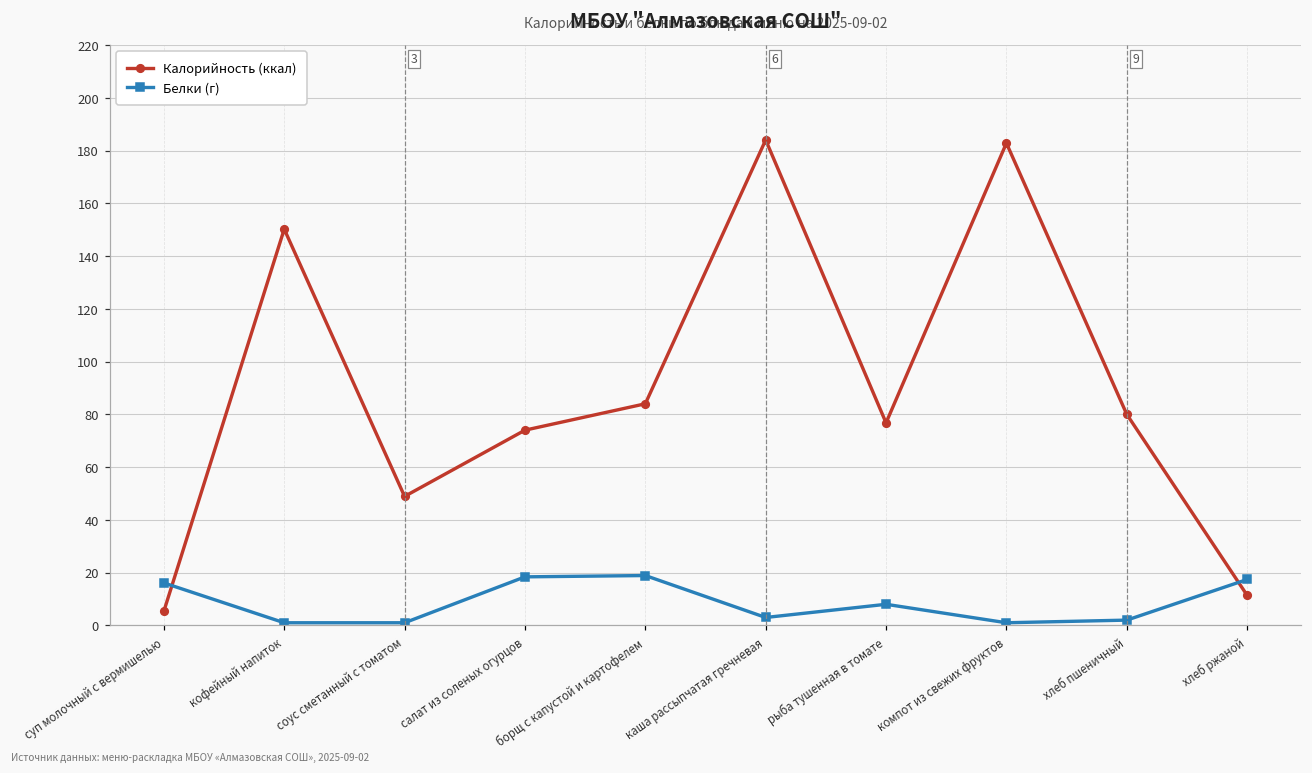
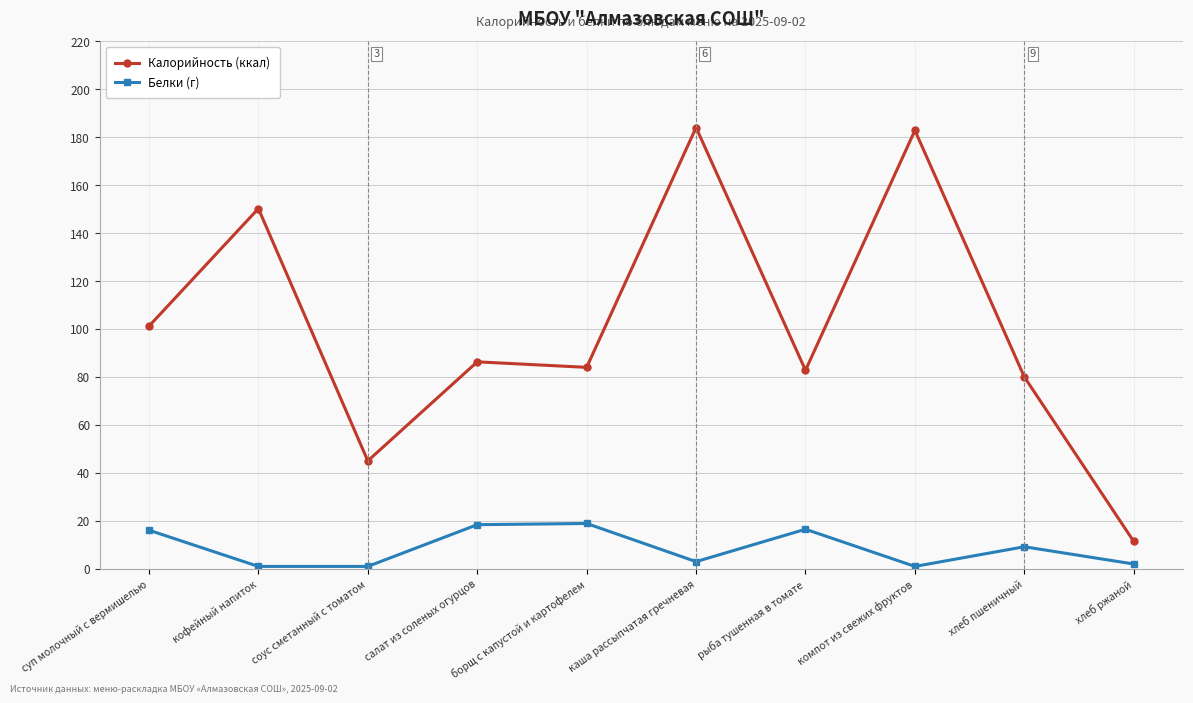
  {
    "Калорийность (ккал)": {
-     "суп молочный с вермишелью": 5,
+     "суп молочный с вермишелью": 101,
      "кофейный напиток": 150,
-     "соус сметанный с томатом": 49,
-     "салат из соленых огурцов": 74,
+     "соус сметанный с томатом": 45,
+     "салат из соленых огурцов": 86,
      "борщ с капустой и картофелем": 84,
      "каша рассыпчатая гречневая": 184,
-     "рыба тушенная в томате": 77,
+     "рыба тушенная в томате": 83,
      "компот из свежих фруктов": 183,
      "хлеб пшеничный": 80,
      "хлеб ржаной": 11
    },
    "Белки (г)": {
      "суп молочный с вермишелью": 16,
      "кофейный напиток": 1,
      "соус сметанный с томатом": 1,
      "салат из соленых огурцов": 18,
      "борщ с капустой и картофелем": 19,
      "каша рассыпчатая гречневая": 3,
-     "рыба тушенная в томате": 8,
+     "рыба тушенная в томате": 17,
      "компот из свежих фруктов": 1,
-     "хлеб пшеничный": 2,
-     "хлеб ржаной": 17
+     "хлеб пшеничный": 9,
+     "хлеб ржаной": 2
    }
  }
